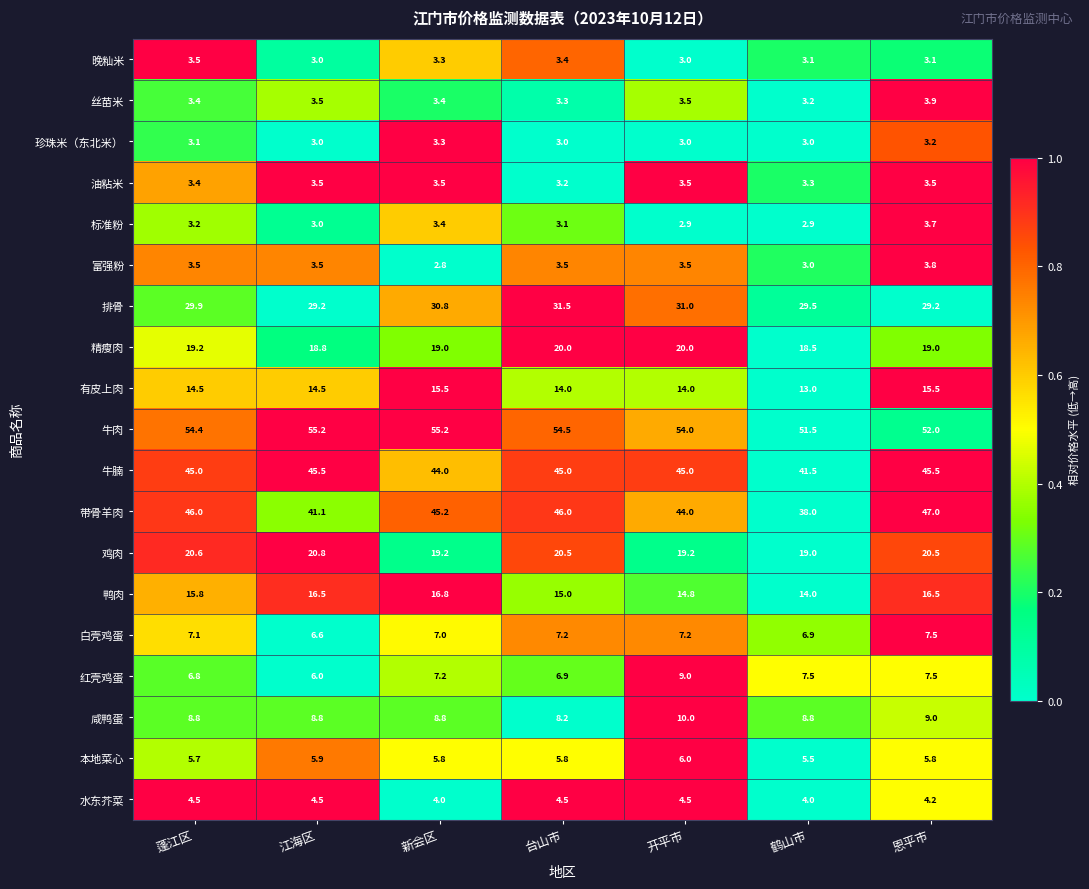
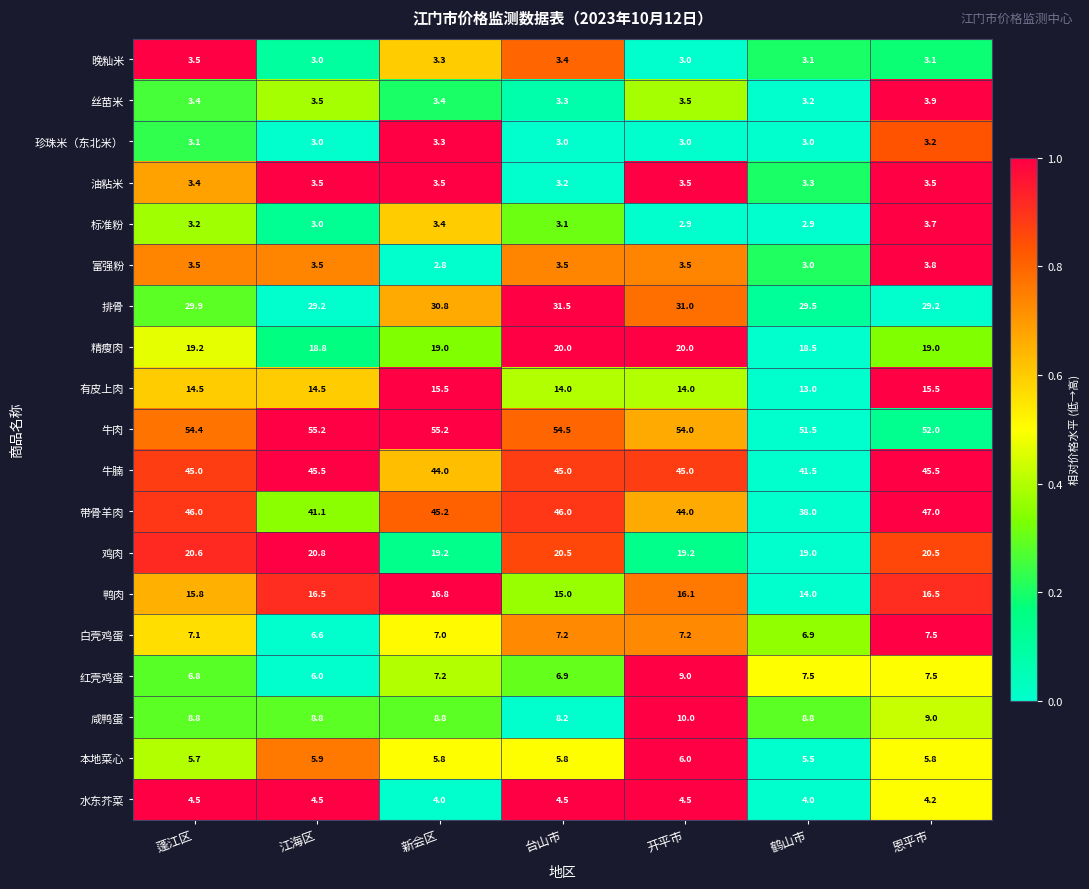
  {
    "晚籼米": {
      "蓬江区": 3.5,
      "江海区": 3.0,
      "新会区": 3.3,
      "台山市": 3.4,
      "开平市": 3.0,
      "鹤山市": 3.1,
      "恩平市": 3.1
    },
    "丝苗米": {
      "蓬江区": 3.4,
      "江海区": 3.5,
      "新会区": 3.4,
      "台山市": 3.3,
      "开平市": 3.5,
      "鹤山市": 3.2,
      "恩平市": 3.9
    },
    "珍珠米（东北米）": {
      "蓬江区": 3.1,
      "江海区": 3.0,
      "新会区": 3.3,
      "台山市": 3.0,
      "开平市": 3.0,
      "鹤山市": 3.0,
      "恩平市": 3.2
    },
    "油粘米": {
      "蓬江区": 3.4,
      "江海区": 3.5,
      "新会区": 3.5,
      "台山市": 3.2,
      "开平市": 3.5,
      "鹤山市": 3.3,
      "恩平市": 3.5
    },
    "标准粉": {
      "蓬江区": 3.2,
      "江海区": 3.0,
      "新会区": 3.4,
      "台山市": 3.1,
      "开平市": 2.9,
      "鹤山市": 2.9,
      "恩平市": 3.7
    },
    "富强粉": {
      "蓬江区": 3.5,
      "江海区": 3.5,
      "新会区": 2.8,
      "台山市": 3.5,
      "开平市": 3.5,
      "鹤山市": 3.0,
      "恩平市": 3.8
    },
    "排骨": {
      "蓬江区": 29.9,
      "江海区": 29.2,
      "新会区": 30.8,
      "台山市": 31.5,
      "开平市": 31.0,
      "鹤山市": 29.5,
      "恩平市": 29.2
    },
    "精瘦肉": {
      "蓬江区": 19.2,
      "江海区": 18.8,
      "新会区": 19.0,
      "台山市": 20.0,
      "开平市": 20.0,
      "鹤山市": 18.5,
      "恩平市": 19.0
    },
    "有皮上肉": {
      "蓬江区": 14.5,
      "江海区": 14.5,
      "新会区": 15.5,
      "台山市": 14.0,
      "开平市": 14.0,
      "鹤山市": 13.0,
      "恩平市": 15.5
    },
    "牛肉": {
      "蓬江区": 54.4,
      "江海区": 55.2,
      "新会区": 55.2,
      "台山市": 54.5,
      "开平市": 54.0,
      "鹤山市": 51.5,
      "恩平市": 52.0
    },
    "牛腩": {
      "蓬江区": 45.0,
      "江海区": 45.5,
      "新会区": 44.0,
      "台山市": 45.0,
      "开平市": 45.0,
      "鹤山市": 41.5,
      "恩平市": 45.5
    },
    "带骨羊肉": {
      "蓬江区": 46.0,
      "江海区": 41.1,
      "新会区": 45.2,
      "台山市": 46.0,
      "开平市": 44.0,
      "鹤山市": 38.0,
      "恩平市": 47.0
    },
    "鸡肉": {
      "蓬江区": 20.6,
      "江海区": 20.8,
      "新会区": 19.2,
      "台山市": 20.5,
      "开平市": 19.2,
      "鹤山市": 19.0,
      "恩平市": 20.5
    },
    "鸭肉": {
      "蓬江区": 15.8,
      "江海区": 16.5,
      "新会区": 16.8,
      "台山市": 15.0,
-     "开平市": 14.8,
+     "开平市": 16.1,
      "鹤山市": 14.0,
      "恩平市": 16.5
    },
    "白壳鸡蛋": {
      "蓬江区": 7.1,
      "江海区": 6.6,
      "新会区": 7.0,
      "台山市": 7.2,
      "开平市": 7.2,
      "鹤山市": 6.9,
      "恩平市": 7.5
    },
    "红壳鸡蛋": {
      "蓬江区": 6.8,
      "江海区": 6.0,
      "新会区": 7.2,
      "台山市": 6.9,
      "开平市": 9.0,
      "鹤山市": 7.5,
      "恩平市": 7.5
    },
    "咸鸭蛋": {
      "蓬江区": 8.8,
      "江海区": 8.8,
      "新会区": 8.8,
      "台山市": 8.2,
      "开平市": 10.0,
      "鹤山市": 8.8,
      "恩平市": 9.0
    },
    "本地菜心": {
      "蓬江区": 5.7,
      "江海区": 5.9,
      "新会区": 5.8,
      "台山市": 5.8,
      "开平市": 6.0,
      "鹤山市": 5.5,
      "恩平市": 5.8
    },
    "水东芥菜": {
      "蓬江区": 4.5,
      "江海区": 4.5,
      "新会区": 4.0,
      "台山市": 4.5,
      "开平市": 4.5,
      "鹤山市": 4.0,
      "恩平市": 4.2
    }
  }
